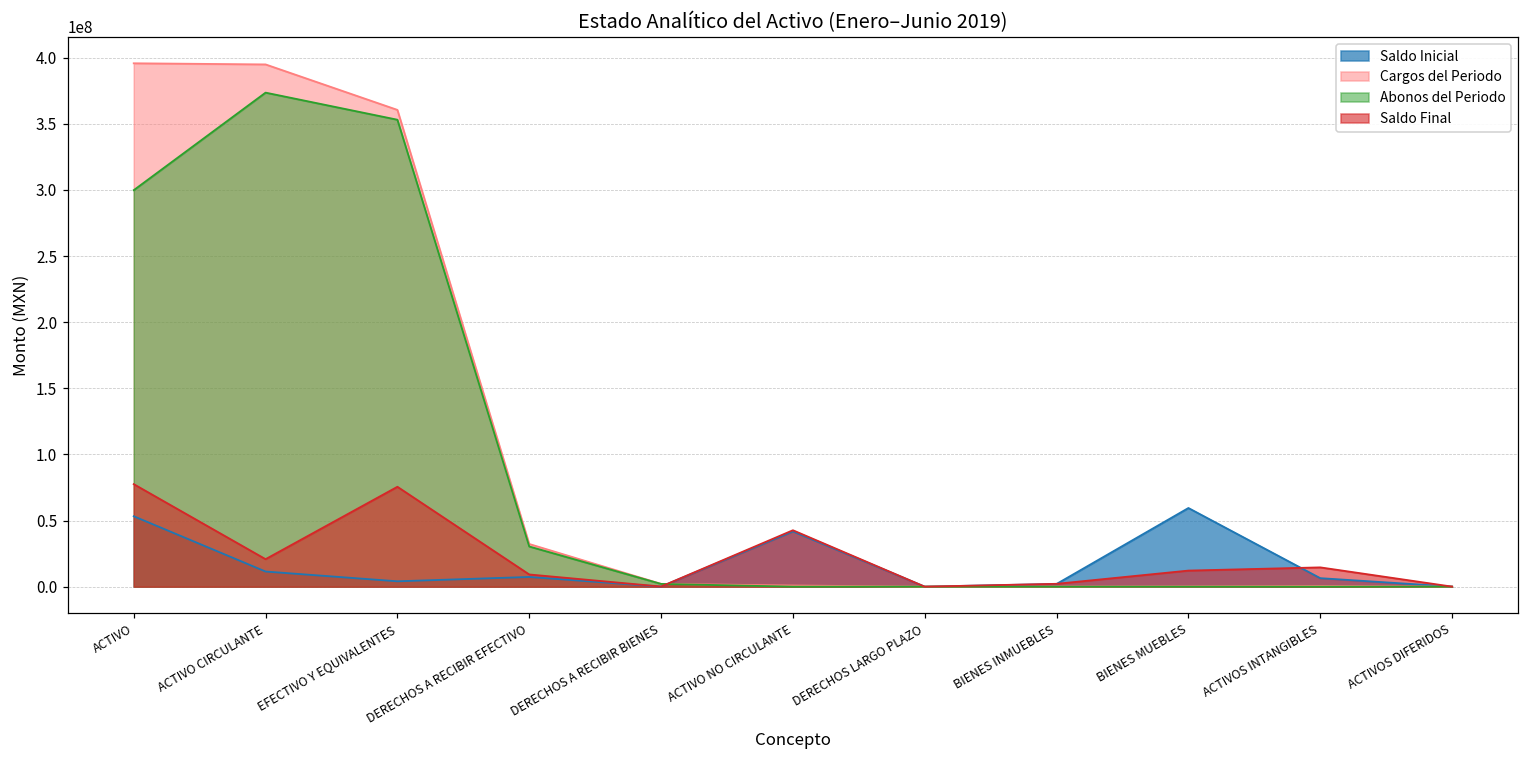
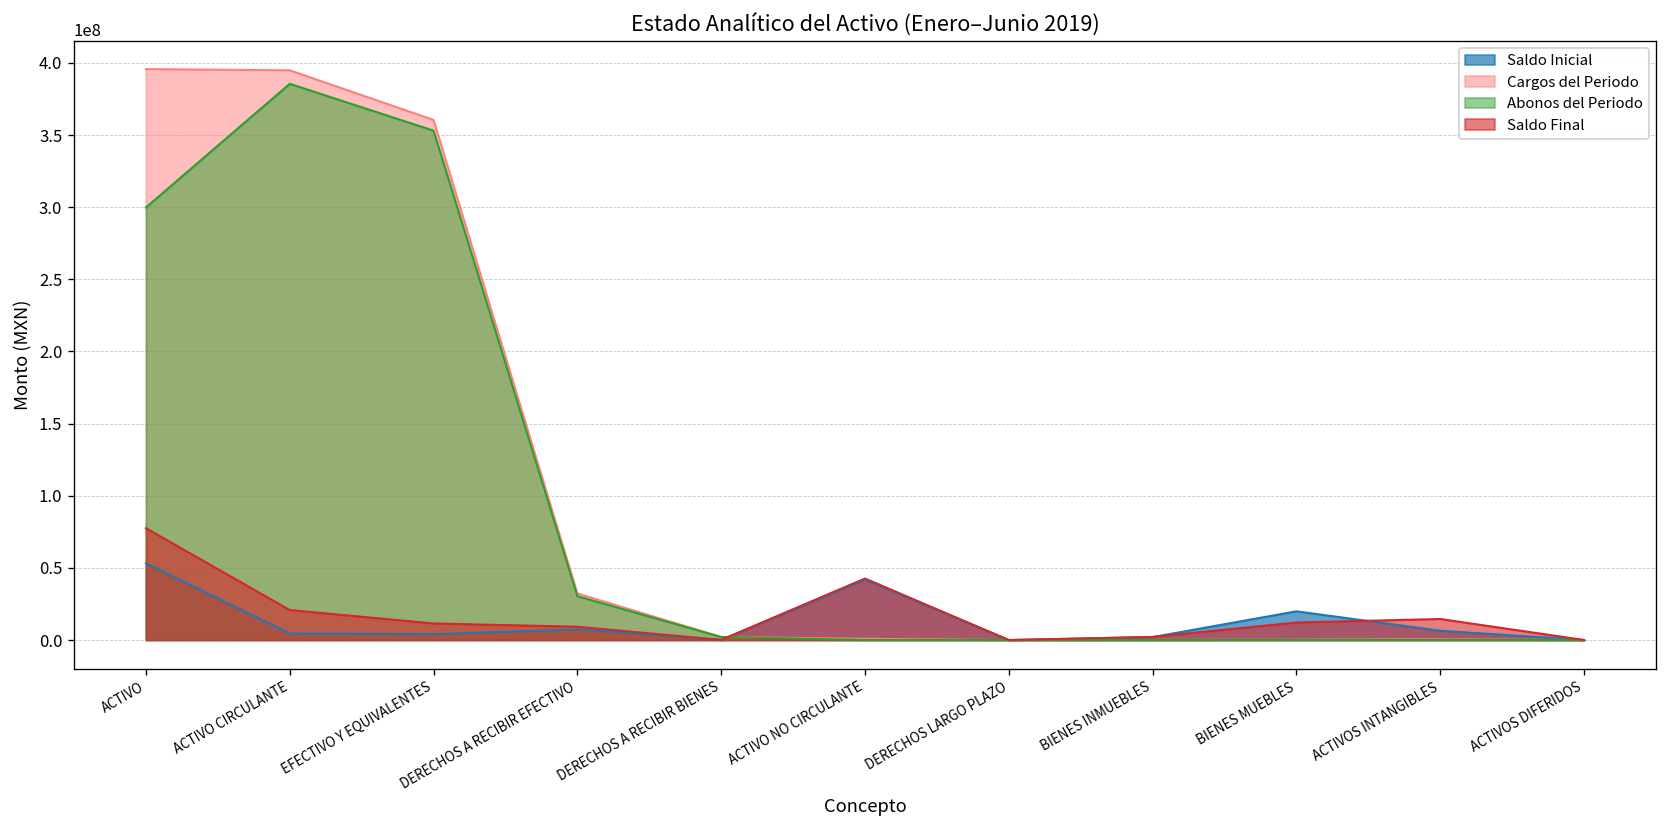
  {
    "Saldo Inicial": {
      "ACTIVO": 53000000,
-     "ACTIVO CIRCULANTE": 11000000,
+     "ACTIVO CIRCULANTE": 5000000,
      "EFECTIVO Y EQUIVALENTES": 4000000,
-     "BIENES MUEBLES": 59000000,
+     "BIENES MUEBLES": 20000000,
      "ACTIVOS INTANGIBLES": 6000000
    },
    "Cargos del Periodo": {
      "ACTIVO": 396000000,
      "ACTIVO CIRCULANTE": 395000000,
      "EFECTIVO Y EQUIVALENTES": 361000000
    },
    "Abonos del Periodo": {
      "ACTIVO": 300000000,
-     "ACTIVO CIRCULANTE": 374000000,
+     "ACTIVO CIRCULANTE": 386000000,
      "EFECTIVO Y EQUIVALENTES": 353000000
    },
    "Saldo Final": {
      "ACTIVO": 78000000,
      "ACTIVO CIRCULANTE": 21000000,
-     "EFECTIVO Y EQUIVALENTES": 76000000,
+     "EFECTIVO Y EQUIVALENTES": 11000000,
      "BIENES MUEBLES": 12000000,
      "ACTIVOS INTANGIBLES": 15000000
    }
  }
